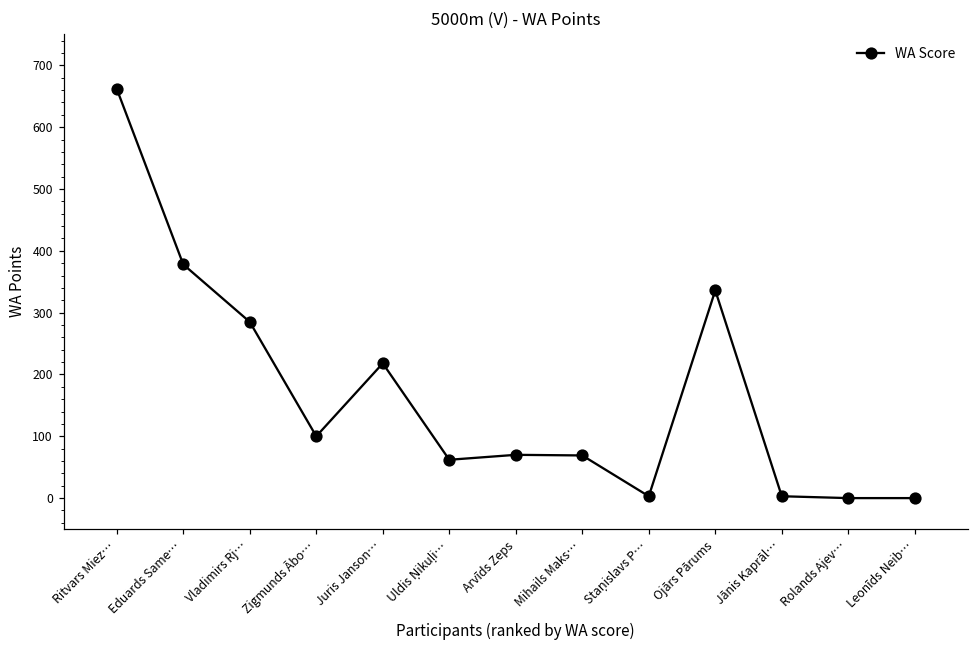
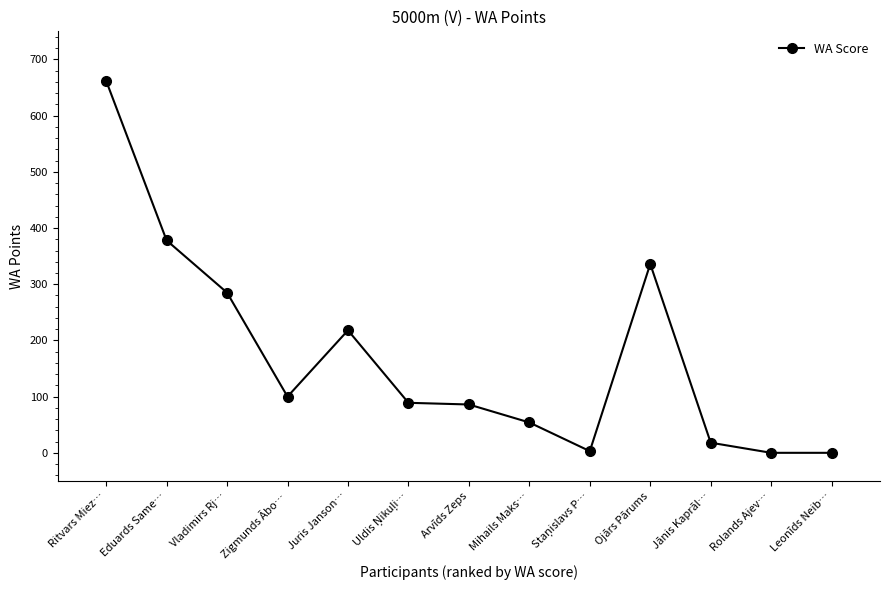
  {
    "Ritvars Miez…": 660,
    "Eduards Same…": 380,
    "Vladimirs Rj…": 290,
    "Zigmunds Ābo…": 100,
    "Juris Janson…": 220,
-   "Uldis Ņikuļi…": 60,
-   "Arvīds Zeps": 70,
-   "Mihails Maks…": 70,
+   "Uldis Ņikuļi…": 90,
+   "Arvīds Zeps": 90,
+   "Mihails Maks…": 50,
    "Staņislavs P…": 0,
    "Ojārs Pārums": 340,
-   "Jānis Kaprāl…": 0,
+   "Jānis Kaprāl…": 20,
    "Rolands Ajev…": 0,
    "Leonīds Neib…": 0
  }
